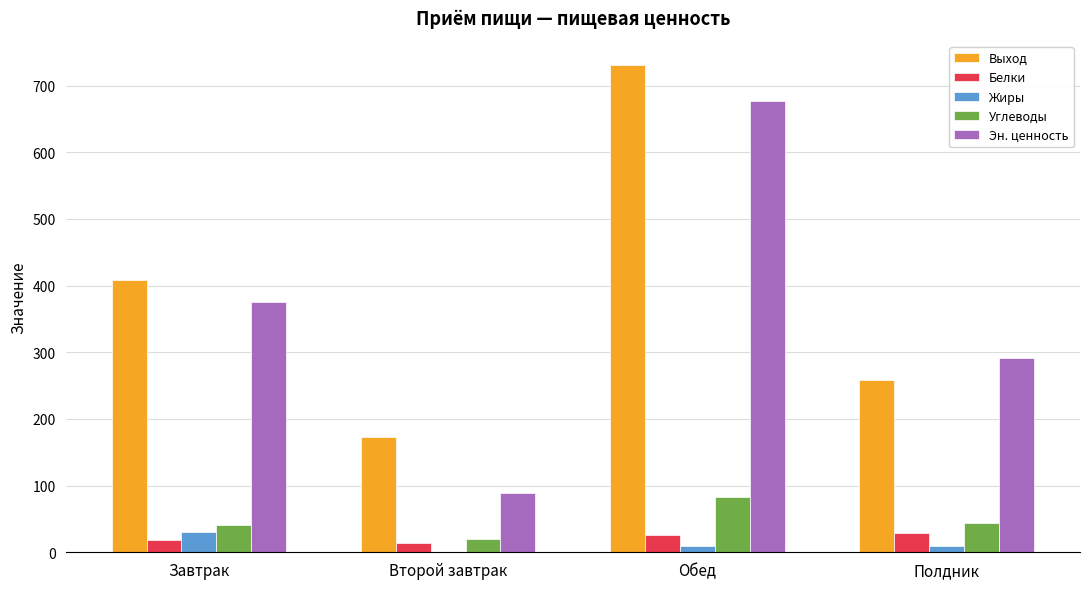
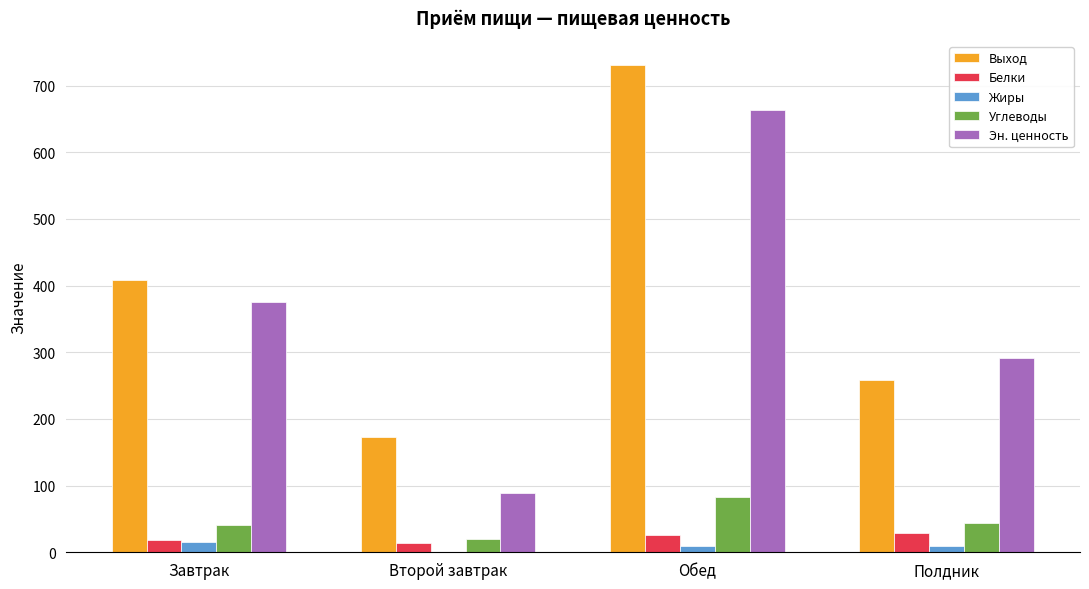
  {
    "Выход": {
      "Завтрак": 410,
      "Второй завтрак": 170,
      "Обед": 730,
      "Полдник": 260
    },
    "Белки": {
      "Завтрак": 20,
      "Второй завтрак": 10,
      "Обед": 30,
      "Полдник": 30
    },
    "Жиры": {
-     "Завтрак": 30,
+     "Завтрак": 20,
      "Обед": 10,
      "Полдник": 10
    },
    "Углеводы": {
      "Завтрак": 40,
      "Второй завтрак": 20,
      "Обед": 80,
      "Полдник": 40
    },
    "Эн. ценность": {
      "Завтрак": 380,
      "Второй завтрак": 90,
-     "Обед": 680,
+     "Обед": 660,
      "Полдник": 290
    }
  }
